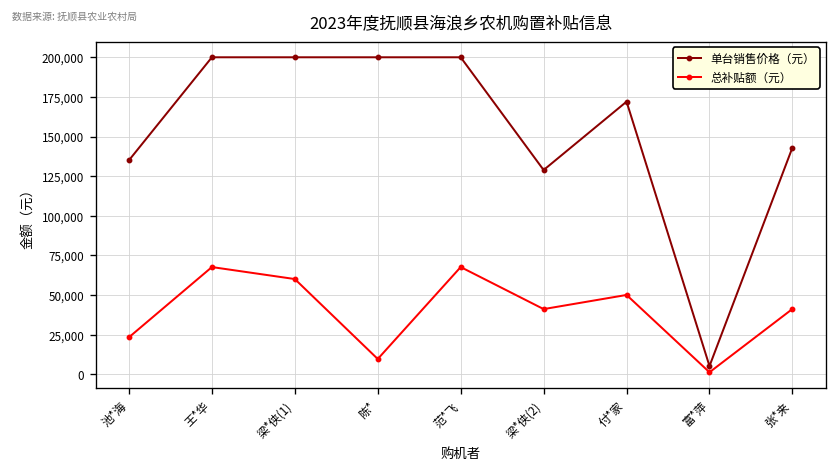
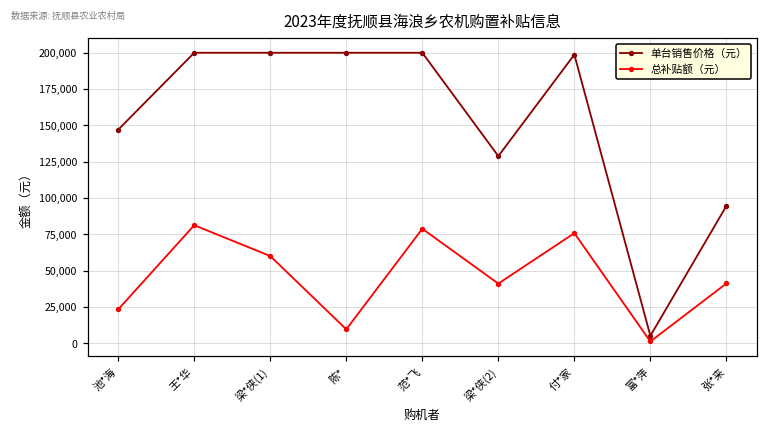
  {
    "单台销售价格（元）": {
-     "池*海": "135,000",
+     "池*海": "147,000",
      "王*华": "200,000",
      "梁*侠(1)": "200,000",
      "陈*": "200,000",
      "范*飞": "200,000",
      "梁*侠(2)": "129,000",
-     "付*家": "172,000",
+     "付*家": "199,000",
      "富*萍": "5,000",
-     "张*来": "143,000"
+     "张*来": "94,000"
    },
    "总补贴额（元）": {
      "池*海": "23,000",
-     "王*华": "68,000",
+     "王*华": "81,000",
      "梁*侠(1)": "60,000",
      "陈*": "10,000",
-     "范*飞": "68,000",
+     "范*飞": "79,000",
      "梁*侠(2)": "41,000",
-     "付*家": "50,000",
+     "付*家": "76,000",
      "富*萍": "1,000",
      "张*来": "41,000"
    }
  }
